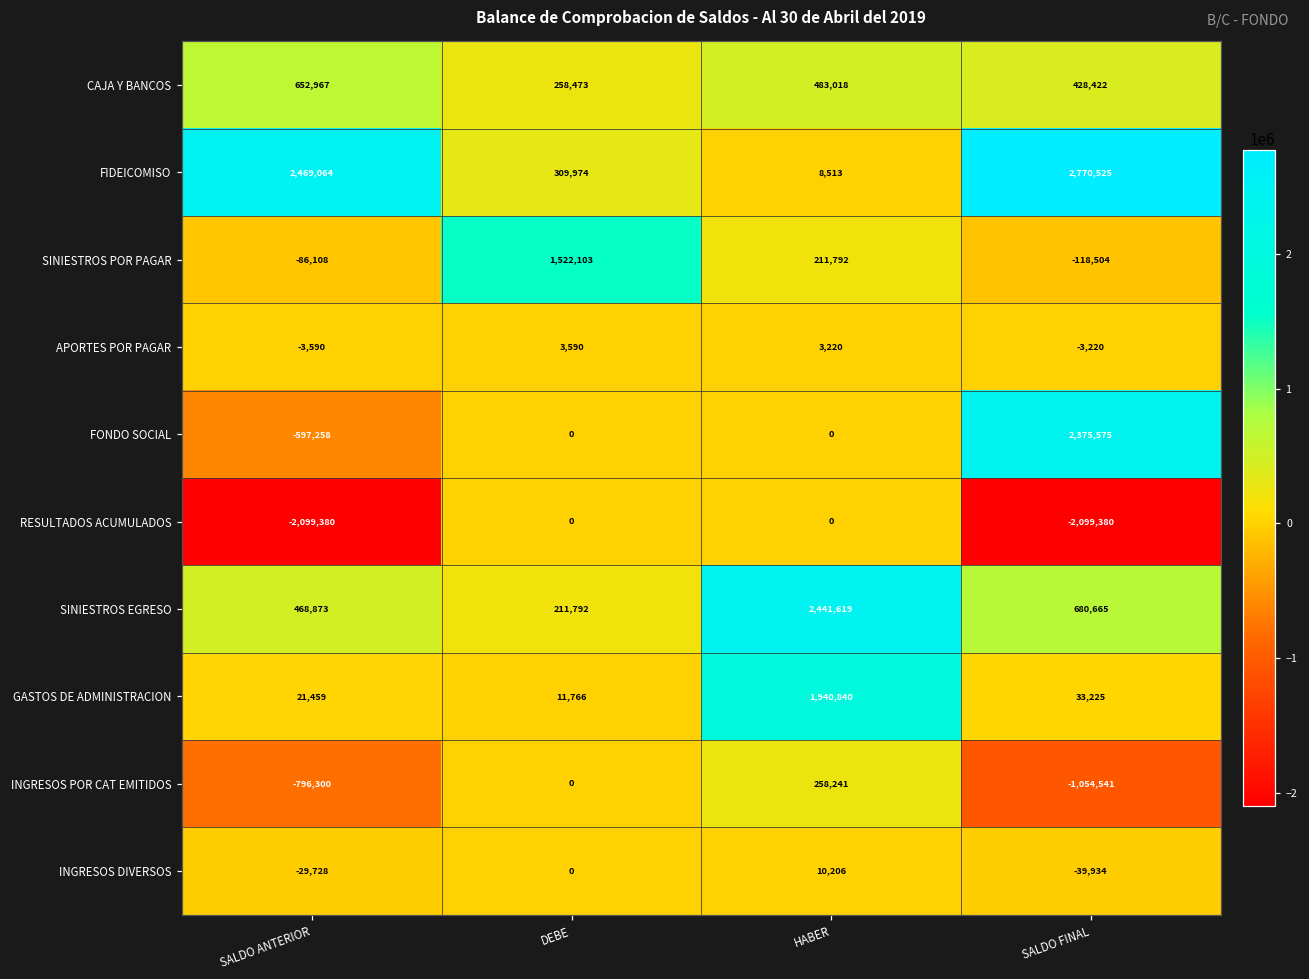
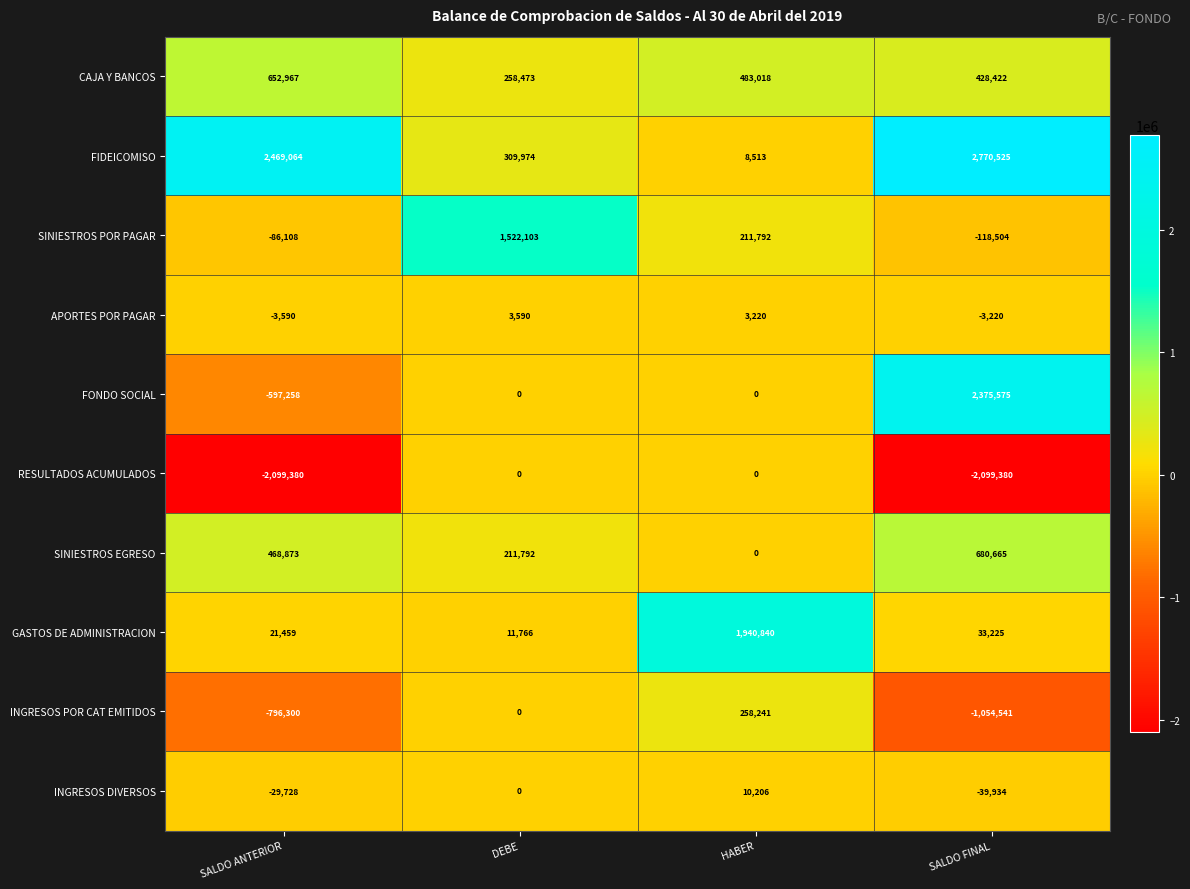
  {
    "CAJA Y BANCOS": {
      "SALDO ANTERIOR": "652,967",
      "DEBE": "258,473",
      "HABER": "483,018",
      "SALDO FINAL": "428,422"
    },
    "FIDEICOMISO": {
      "SALDO ANTERIOR": "2,469,064",
      "DEBE": "309,974",
      "HABER": "8,513",
      "SALDO FINAL": "2,770,525"
    },
    "SINIESTROS POR PAGAR": {
      "SALDO ANTERIOR": "-86,108",
      "DEBE": "1,522,103",
      "HABER": "211,792",
      "SALDO FINAL": "-118,504"
    },
    "APORTES POR PAGAR": {
      "SALDO ANTERIOR": "-3,590",
      "DEBE": "3,590",
      "HABER": "3,220",
      "SALDO FINAL": "-3,220"
    },
    "FONDO SOCIAL": {
      "SALDO ANTERIOR": "-597,258",
      "DEBE": "0",
      "HABER": "0",
      "SALDO FINAL": "2,375,575"
    },
    "RESULTADOS ACUMULADOS": {
      "SALDO ANTERIOR": "-2,099,380",
      "DEBE": "0",
      "HABER": "0",
      "SALDO FINAL": "-2,099,380"
    },
    "SINIESTROS EGRESO": {
      "SALDO ANTERIOR": "468,873",
      "DEBE": "211,792",
-     "HABER": "2,441,619",
+     "HABER": "0",
      "SALDO FINAL": "680,665"
    },
    "GASTOS DE ADMINISTRACION": {
      "SALDO ANTERIOR": "21,459",
      "DEBE": "11,766",
      "HABER": "1,940,840",
      "SALDO FINAL": "33,225"
    },
    "INGRESOS POR CAT EMITIDOS": {
      "SALDO ANTERIOR": "-796,300",
      "DEBE": "0",
      "HABER": "258,241",
      "SALDO FINAL": "-1,054,541"
    },
    "INGRESOS DIVERSOS": {
      "SALDO ANTERIOR": "-29,728",
      "DEBE": "0",
      "HABER": "10,206",
      "SALDO FINAL": "-39,934"
    }
  }
